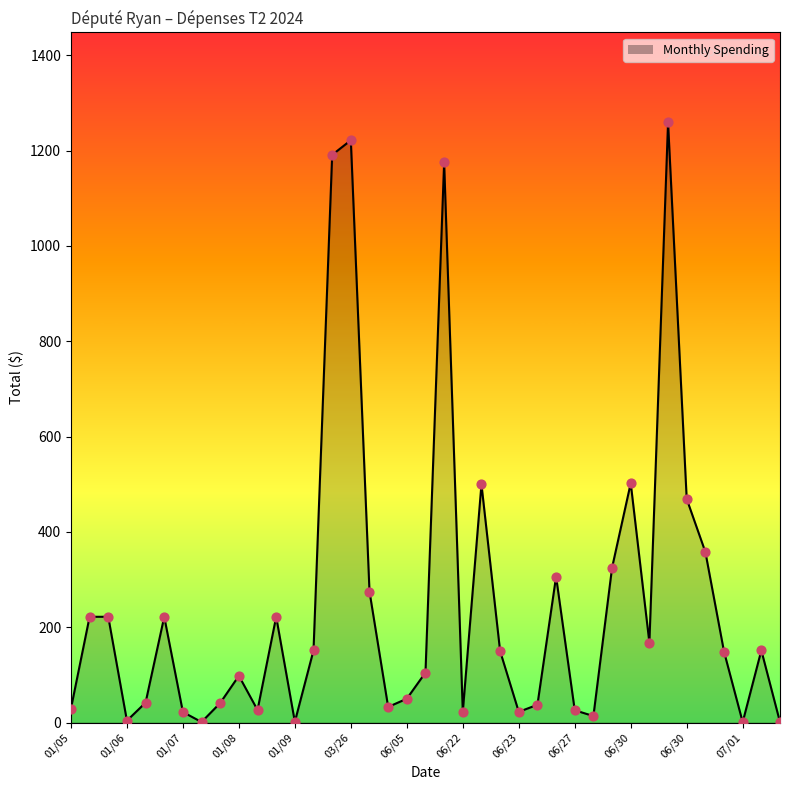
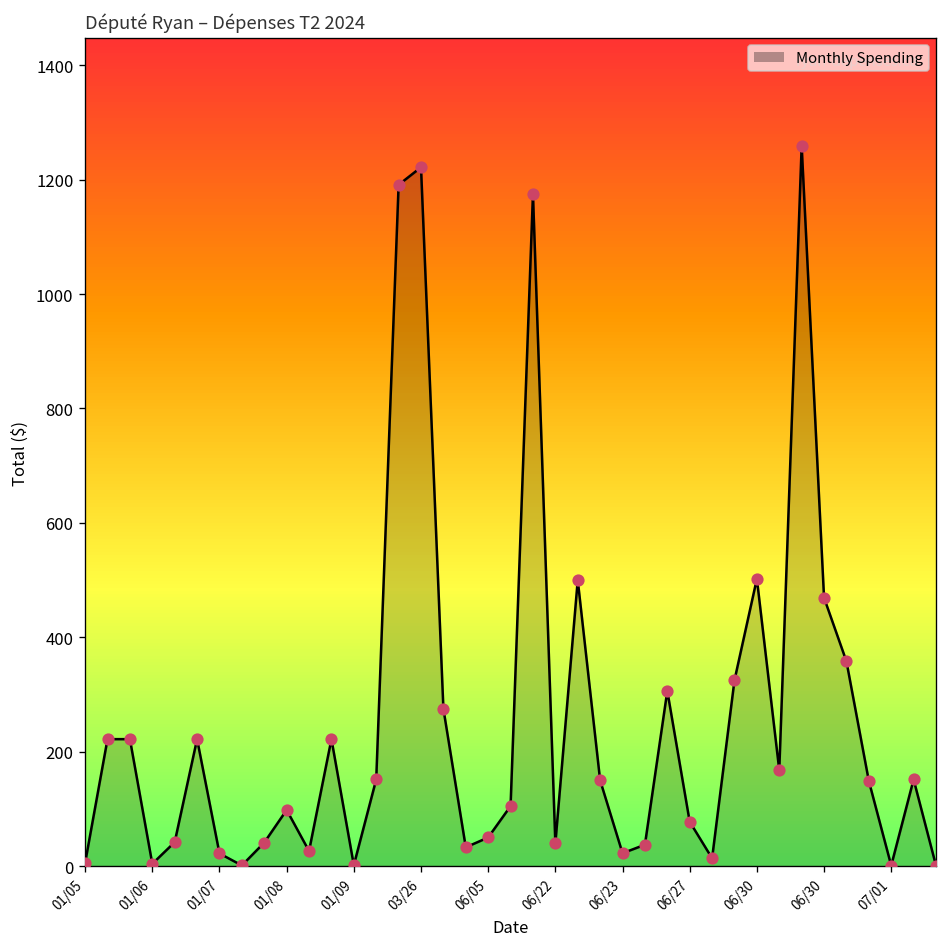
  {
-   "01/05": 30,
+   "01/05": 10,
    "01/06": 0,
    "01/07": 20,
    "01/08": 100,
    "01/09": 0,
    "03/26": 1220,
    "06/05": 50,
-   "06/22": 20,
+   "06/22": 40,
    "06/23": 20,
-   "06/27": 30,
+   "06/27": 80,
    "07/01": 0
  }
